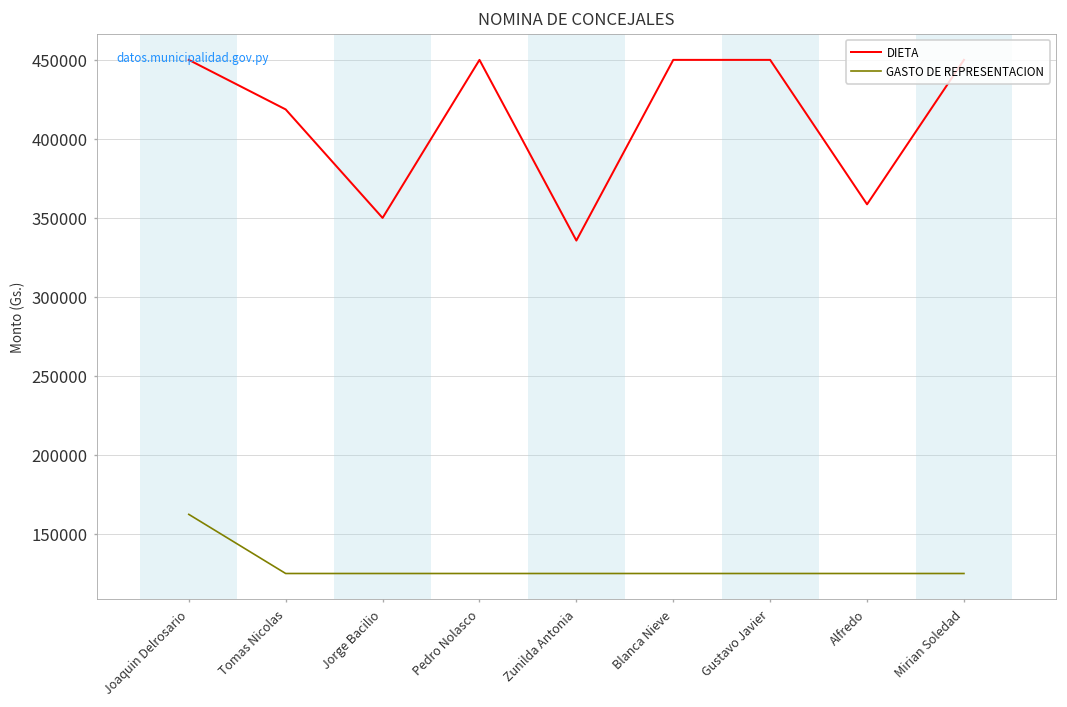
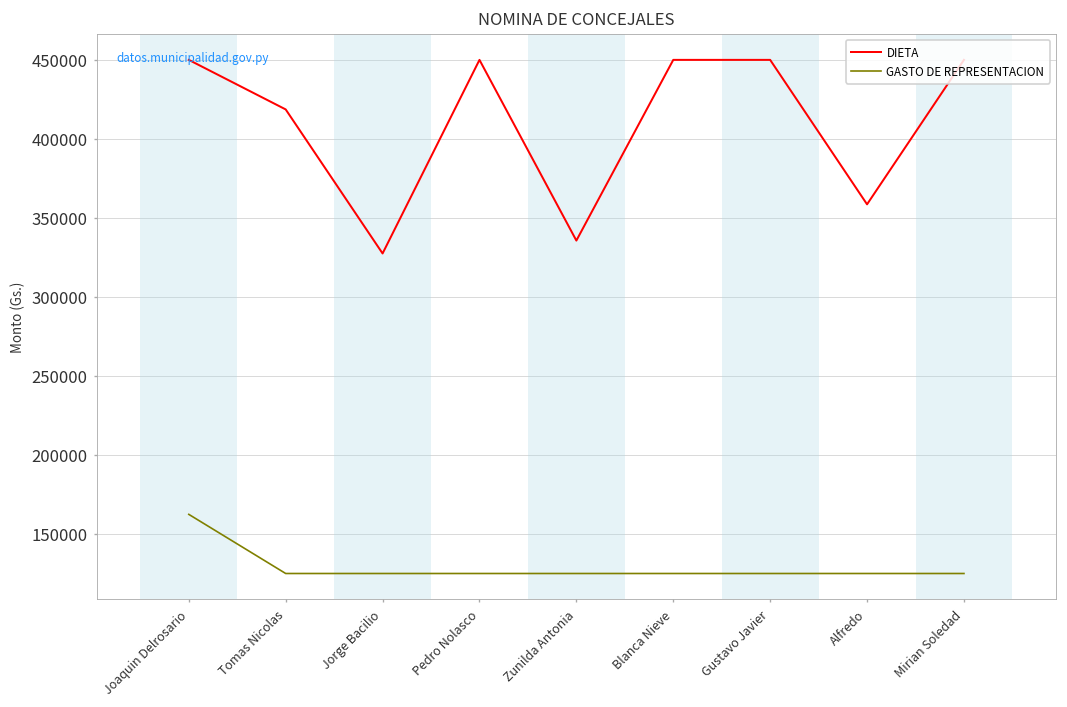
  {
    "DIETA": {
      "Joaquin Delrosario": 450000,
      "Tomas Nicolas": 419000,
-     "Jorge Bacilio": 350000,
+     "Jorge Bacilio": 328000,
      "Pedro Nolasco": 450000,
      "Zunilda Antonia": 336000,
      "Blanca Nieve": 450000,
      "Gustavo Javier": 450000,
      "Alfredo": 359000
    },
    "GASTO DE REPRESENTACION": {
      "Joaquin Delrosario": 162000,
      "Tomas Nicolas": 125000,
      "Jorge Bacilio": 125000,
      "Pedro Nolasco": 125000,
      "Zunilda Antonia": 125000,
      "Blanca Nieve": 125000,
      "Gustavo Javier": 125000,
      "Alfredo": 125000,
      "Mirian Soledad": 125000
    }
  }
